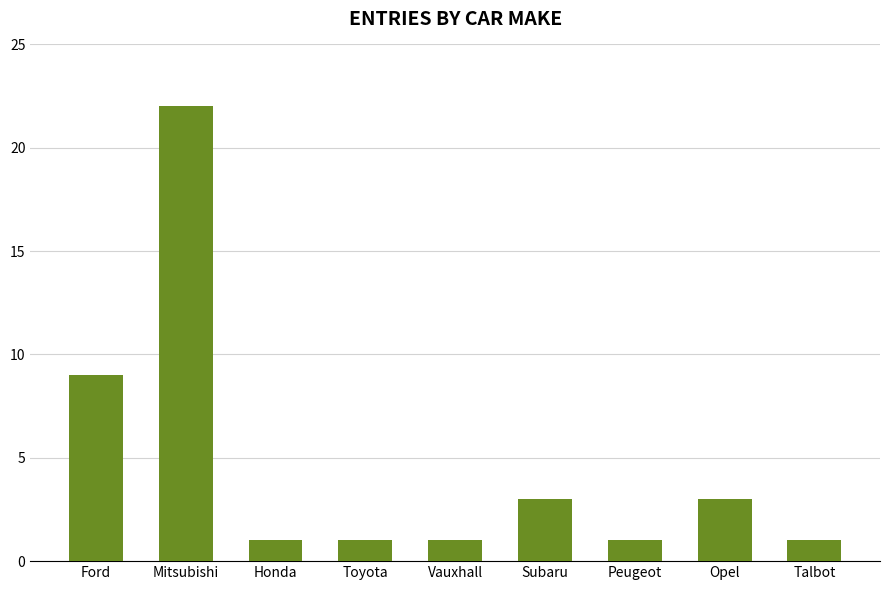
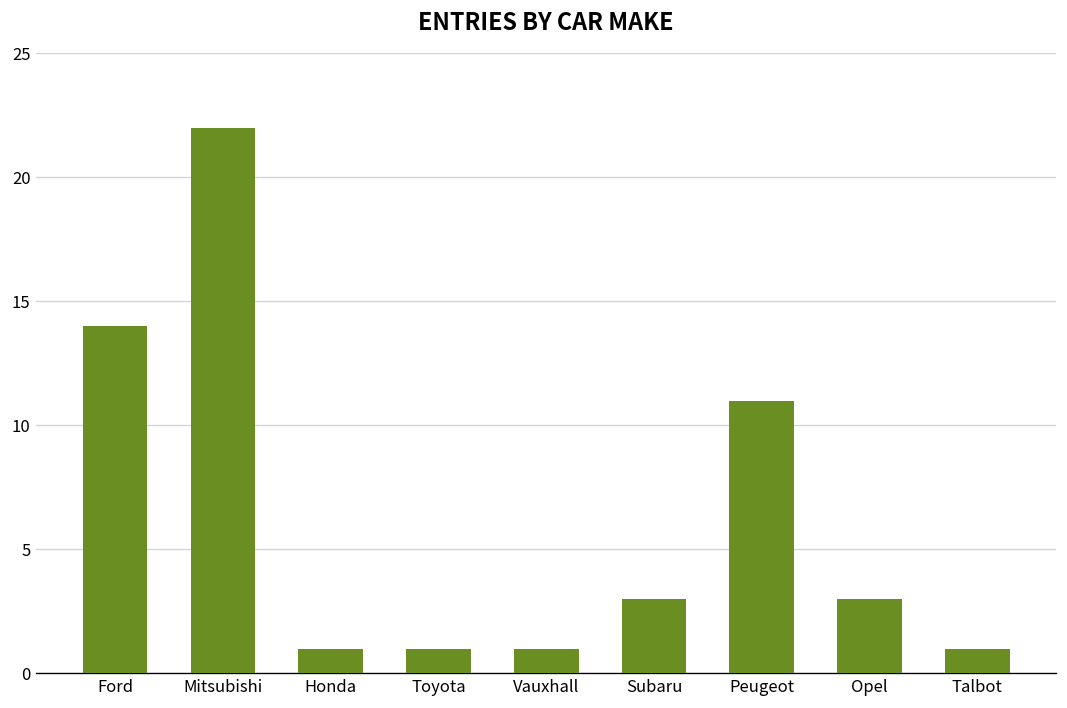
  {
-   "Ford": 9,
+   "Ford": 14,
    "Mitsubishi": 22,
    "Honda": 1,
    "Toyota": 1,
    "Vauxhall": 1,
    "Subaru": 3,
-   "Peugeot": 1,
+   "Peugeot": 11,
    "Opel": 3,
    "Talbot": 1
  }
